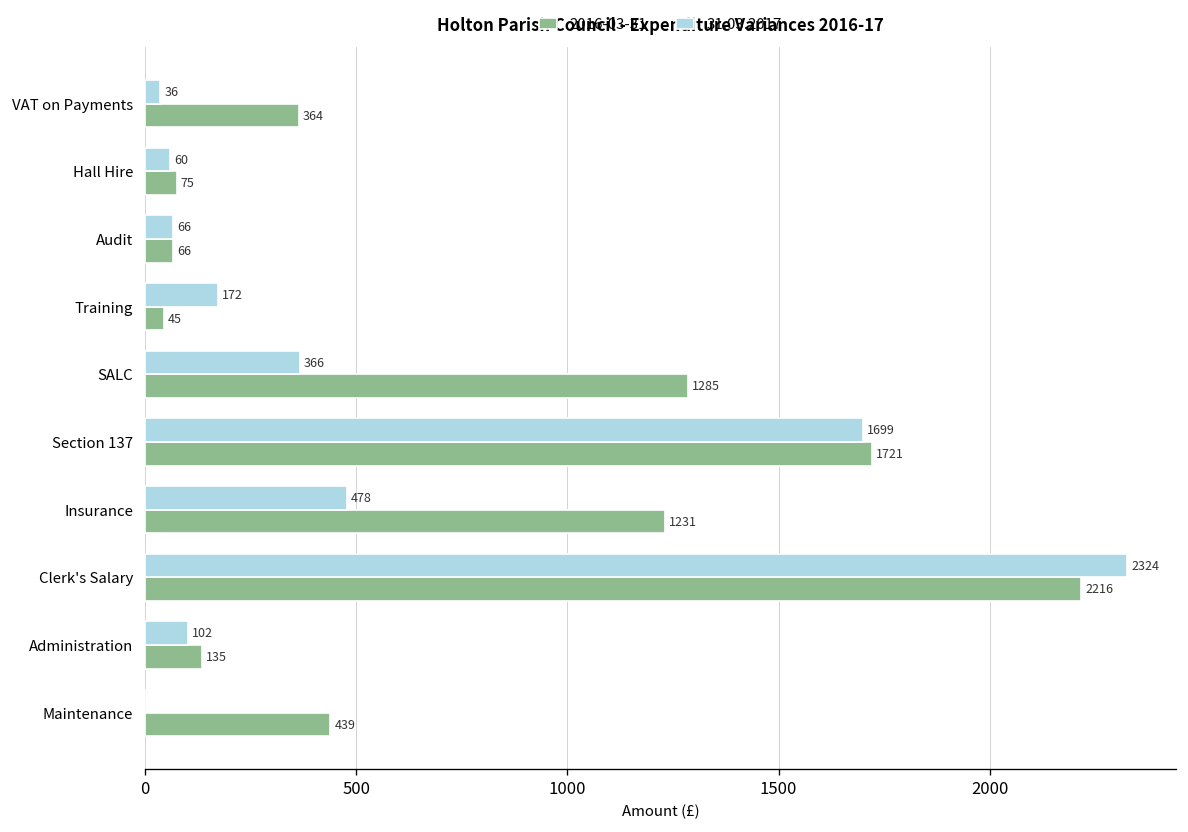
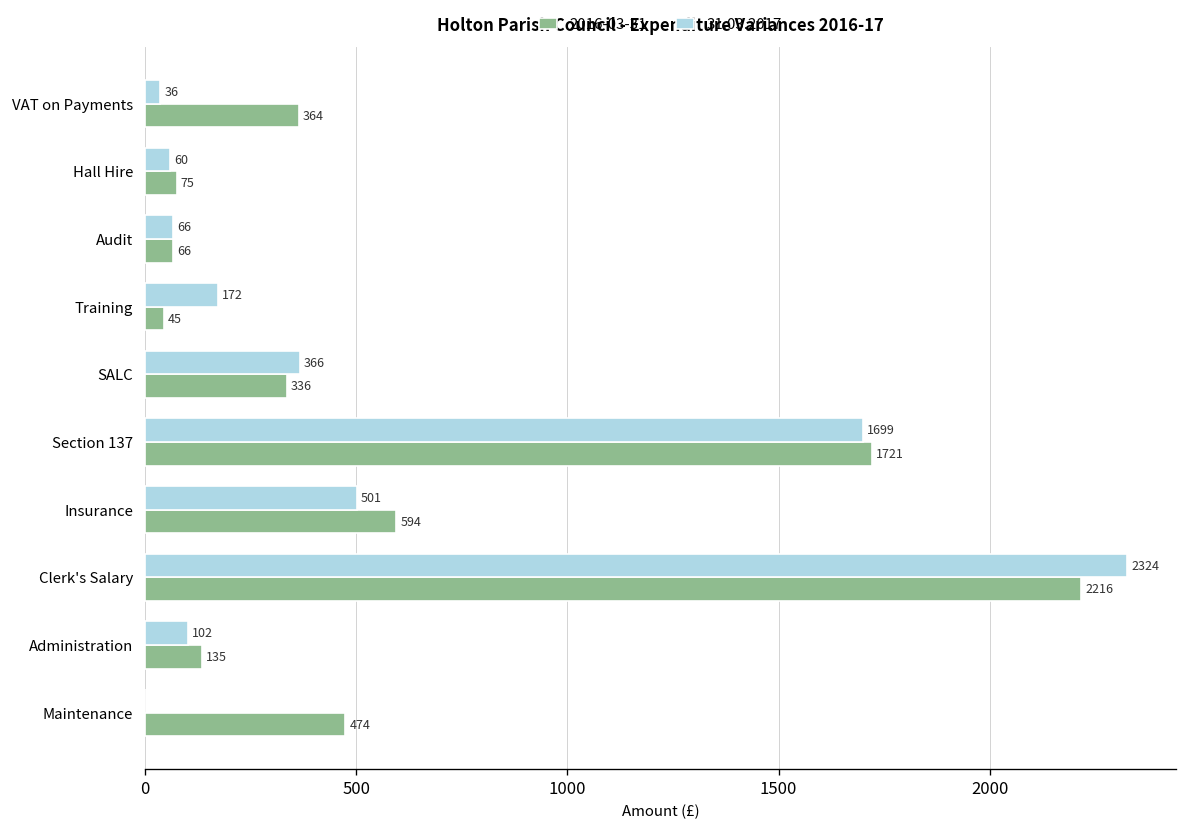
  {
    "2016-03-31": {
      "VAT on Payments": 364,
      "Hall Hire": 75,
      "Audit": 66,
      "Training": 45,
-     "SALC": 1285,
+     "SALC": 336,
      "Section 137": 1721,
-     "Insurance": 1231,
+     "Insurance": 594,
      "Clerk's Salary": 2216,
      "Administration": 135,
-     "Maintenance": 439
+     "Maintenance": 474
    },
    "31.03.2017": {
      "VAT on Payments": 36,
      "Hall Hire": 60,
      "Audit": 66,
      "Training": 172,
      "SALC": 366,
      "Section 137": 1699,
-     "Insurance": 478,
+     "Insurance": 501,
      "Clerk's Salary": 2324,
      "Administration": 102
    }
  }
